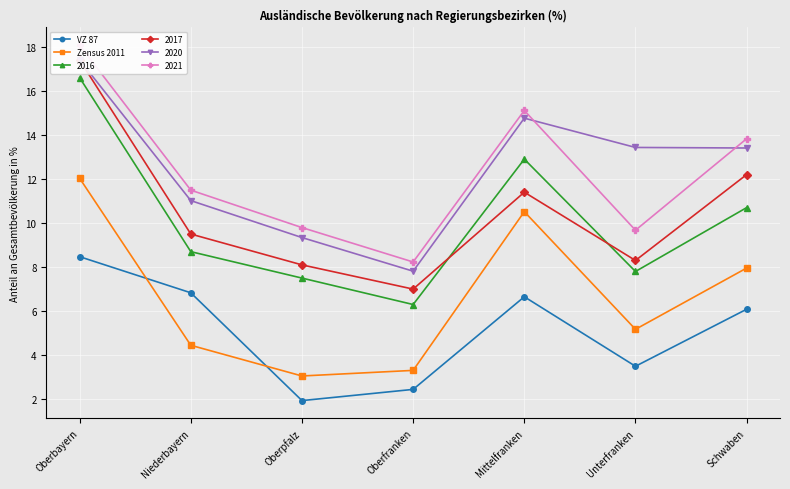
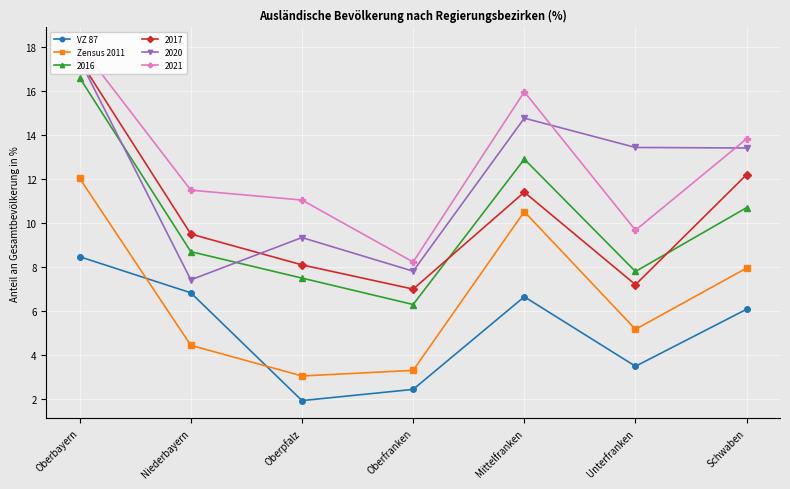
  {
    "VZ 87": {
      "Oberbayern": 8.5,
      "Niederbayern": 6.8,
      "Oberpfalz": 1.9,
      "Oberfranken": 2.4,
      "Mittelfranken": 6.7,
      "Unterfranken": 3.5,
      "Schwaben": 6.1
    },
    "Zensus 2011": {
      "Oberbayern": 12.0,
      "Niederbayern": 4.4,
      "Oberpfalz": 3.1,
      "Oberfranken": 3.3,
      "Mittelfranken": 10.5,
      "Unterfranken": 5.2,
      "Schwaben": 8.0
    },
    "2016": {
      "Oberbayern": 16.6,
      "Niederbayern": 8.7,
      "Oberpfalz": 7.5,
      "Oberfranken": 6.3,
      "Mittelfranken": 12.9,
      "Unterfranken": 7.8,
      "Schwaben": 10.7
    },
    "2017": {
      "Niederbayern": 9.5,
      "Oberpfalz": 8.1,
      "Oberfranken": 7.0,
      "Mittelfranken": 11.4,
-     "Unterfranken": 8.3,
+     "Unterfranken": 7.2,
      "Schwaben": 12.2
    },
    "2020": {
-     "Niederbayern": 11.0,
+     "Niederbayern": 7.4,
      "Oberpfalz": 9.3,
      "Oberfranken": 7.8,
      "Mittelfranken": 14.8,
      "Unterfranken": 13.4,
      "Schwaben": 13.4
    },
    "2021": {
      "Niederbayern": 11.5,
-     "Oberpfalz": 9.8,
+     "Oberpfalz": 11.0,
      "Oberfranken": 8.2,
-     "Mittelfranken": 15.1,
+     "Mittelfranken": 16.0,
      "Unterfranken": 9.7,
      "Schwaben": 13.8
    }
  }
